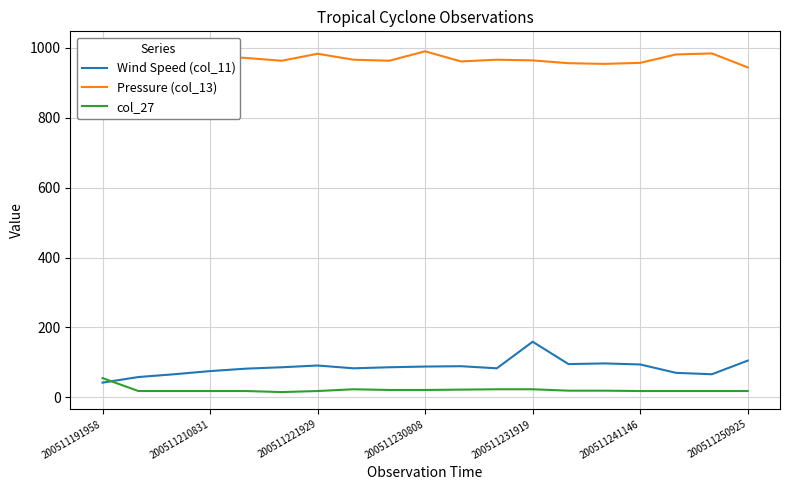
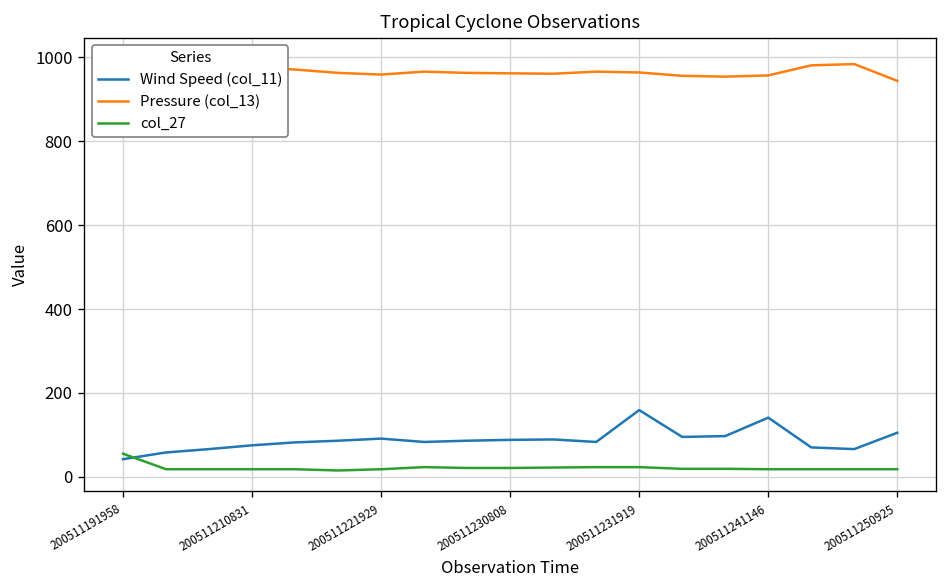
  {
    "Wind Speed (col_11)": {
      "200511191958": 40,
      "200511210831": 80,
      "200511221929": 90,
      "200511230808": 90,
      "200511231919": 160,
-     "200511241146": 90,
+     "200511241146": 140,
      "200511250925": 110
    },
    "Pressure (col_13)": {
-     "200511221929": 980,
-     "200511230808": 990,
+     "200511221929": 960,
+     "200511230808": 960,
      "200511231919": 960,
      "200511241146": 960,
      "200511250925": 940
    },
    "col_27": {
      "200511191958": 60,
      "200511210831": 20,
      "200511221929": 20,
      "200511230808": 20,
      "200511231919": 20,
      "200511241146": 20,
      "200511250925": 20
    }
  }
